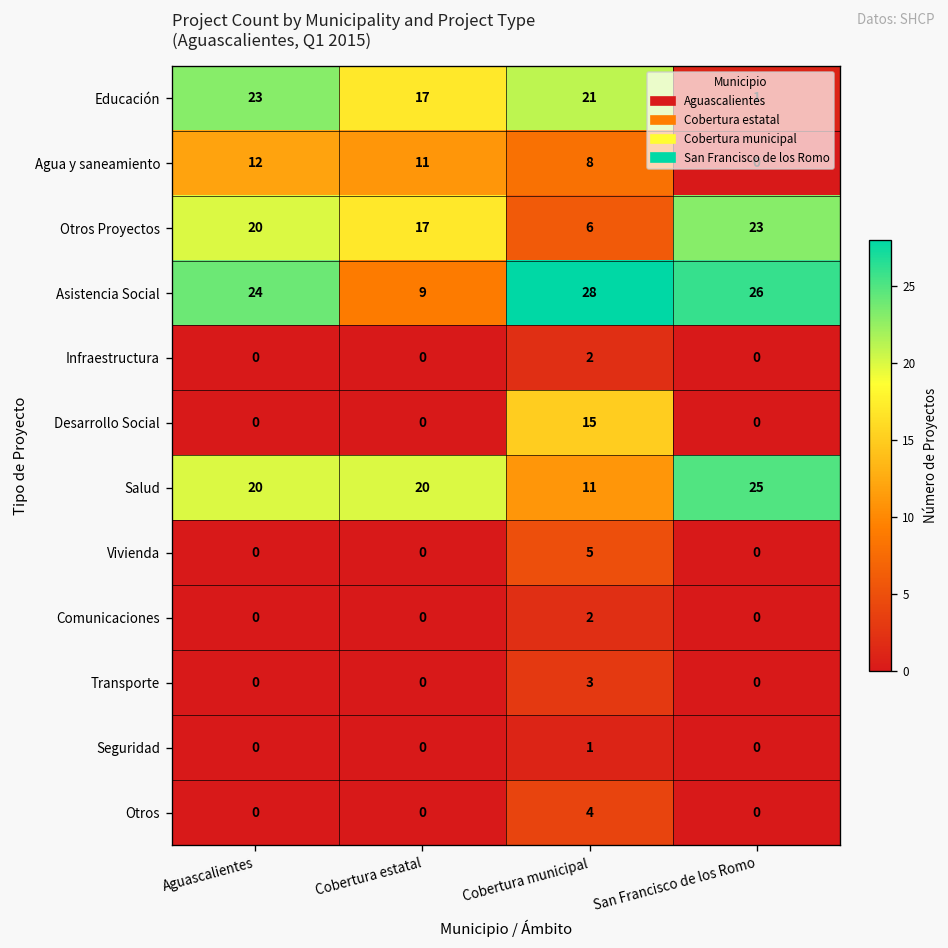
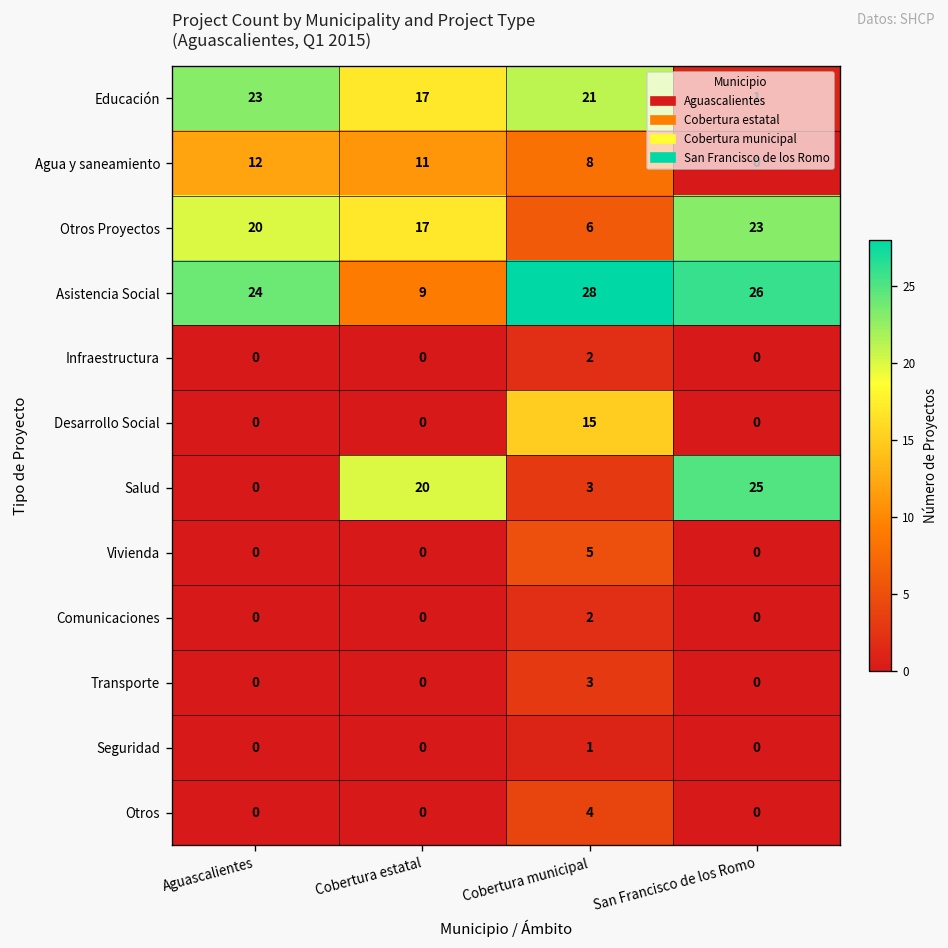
  {
    "Educación": {
      "Aguascalientes": 23,
      "Cobertura estatal": 17,
      "Cobertura municipal": 21
    },
    "Agua y saneamiento": {
      "Aguascalientes": 12,
      "Cobertura estatal": 11,
      "Cobertura municipal": 8
    },
    "Otros Proyectos": {
      "Aguascalientes": 20,
      "Cobertura estatal": 17,
      "Cobertura municipal": 6,
      "San Francisco de los Romo": 23
    },
    "Asistencia Social": {
      "Aguascalientes": 24,
      "Cobertura estatal": 9,
      "Cobertura municipal": 28,
      "San Francisco de los Romo": 26
    },
    "Infraestructura": {
      "Aguascalientes": 0,
      "Cobertura estatal": 0,
      "Cobertura municipal": 2,
      "San Francisco de los Romo": 0
    },
    "Desarrollo Social": {
      "Aguascalientes": 0,
      "Cobertura estatal": 0,
      "Cobertura municipal": 15,
      "San Francisco de los Romo": 0
    },
    "Salud": {
-     "Aguascalientes": 20,
+     "Aguascalientes": 0,
      "Cobertura estatal": 20,
-     "Cobertura municipal": 11,
+     "Cobertura municipal": 3,
      "San Francisco de los Romo": 25
    },
    "Vivienda": {
      "Aguascalientes": 0,
      "Cobertura estatal": 0,
      "Cobertura municipal": 5,
      "San Francisco de los Romo": 0
    },
    "Comunicaciones": {
      "Aguascalientes": 0,
      "Cobertura estatal": 0,
      "Cobertura municipal": 2,
      "San Francisco de los Romo": 0
    },
    "Transporte": {
      "Aguascalientes": 0,
      "Cobertura estatal": 0,
      "Cobertura municipal": 3,
      "San Francisco de los Romo": 0
    },
    "Seguridad": {
      "Aguascalientes": 0,
      "Cobertura estatal": 0,
      "Cobertura municipal": 1,
      "San Francisco de los Romo": 0
    },
    "Otros": {
      "Aguascalientes": 0,
      "Cobertura estatal": 0,
      "Cobertura municipal": 4,
      "San Francisco de los Romo": 0
    }
  }
